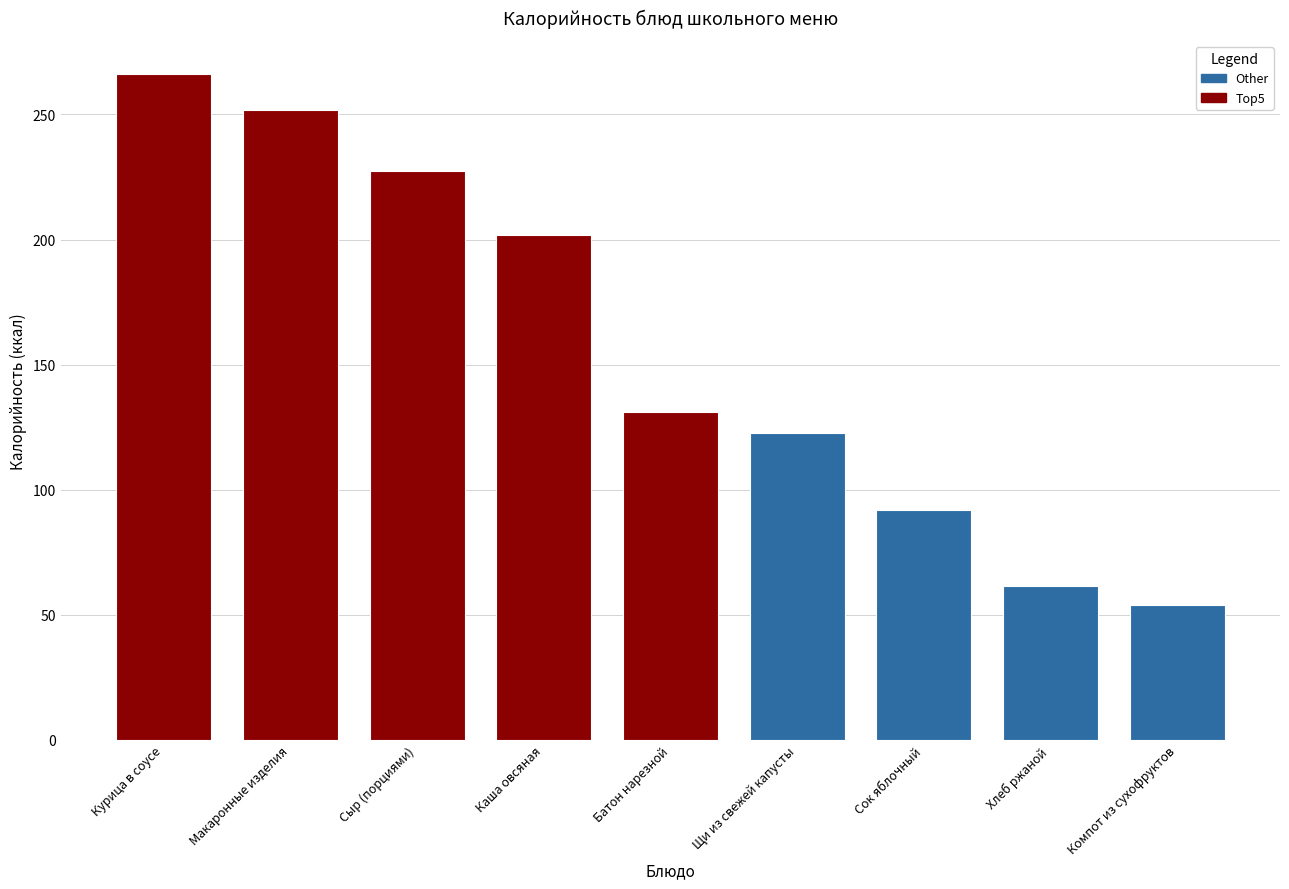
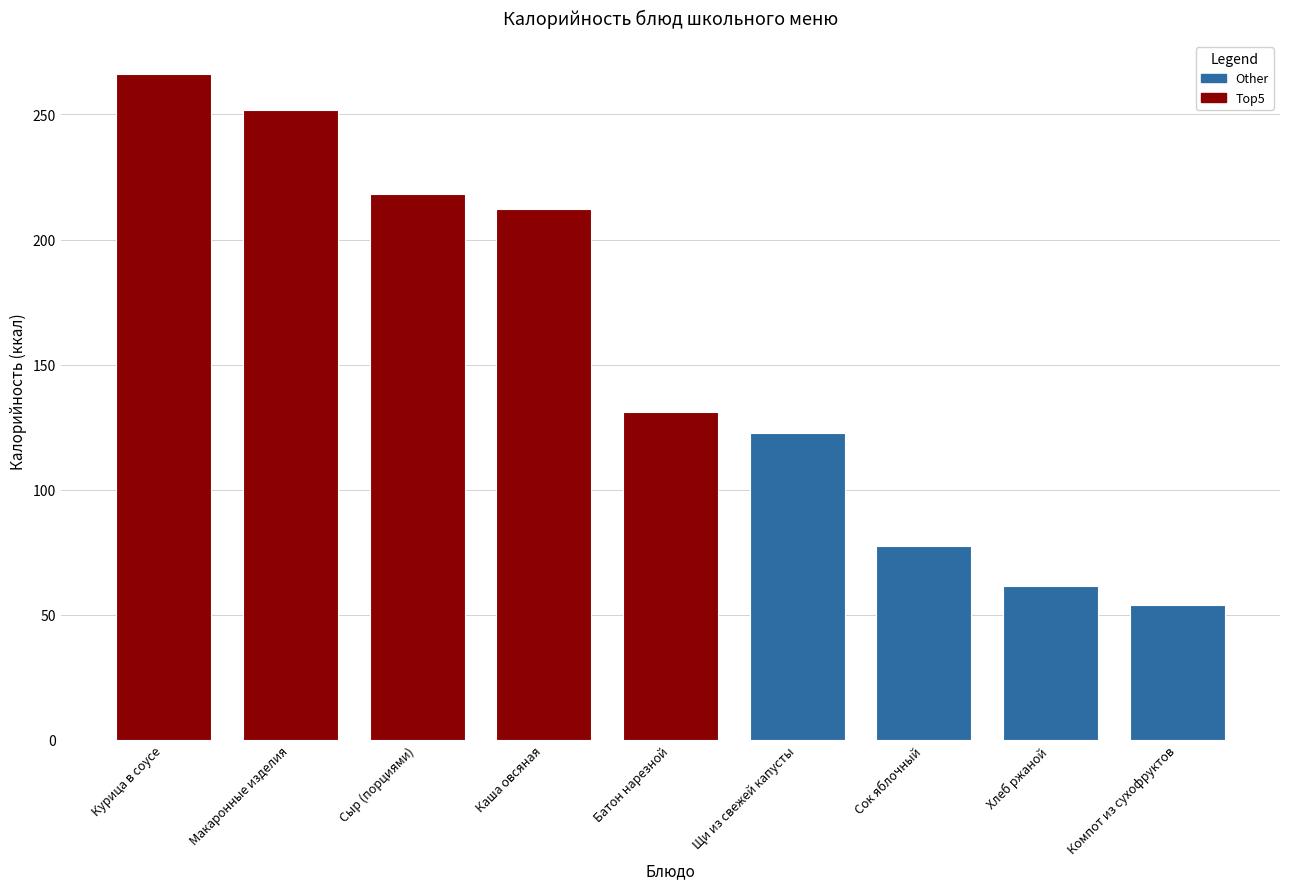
  {
    "Курица в соусе": 266,
    "Макаронные изделия": 252,
-   "Сыр (порциями)": 228,
-   "Каша овсяная": 202,
+   "Сыр (порциями)": 218,
+   "Каша овсяная": 212,
    "Батон нарезной": 131,
    "Щи из свежей капусты": 123,
-   "Сок яблочный": 92,
+   "Сок яблочный": 77,
    "Хлеб ржаной": 62,
    "Компот из сухофруктов": 54
  }
